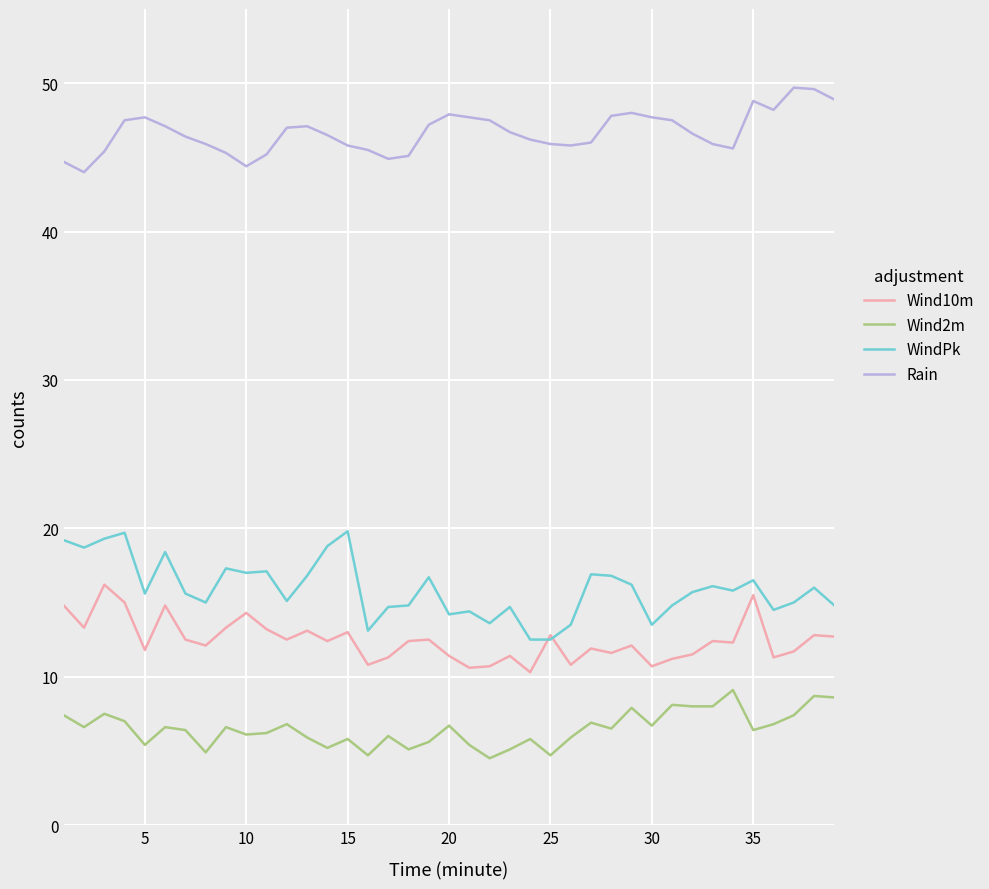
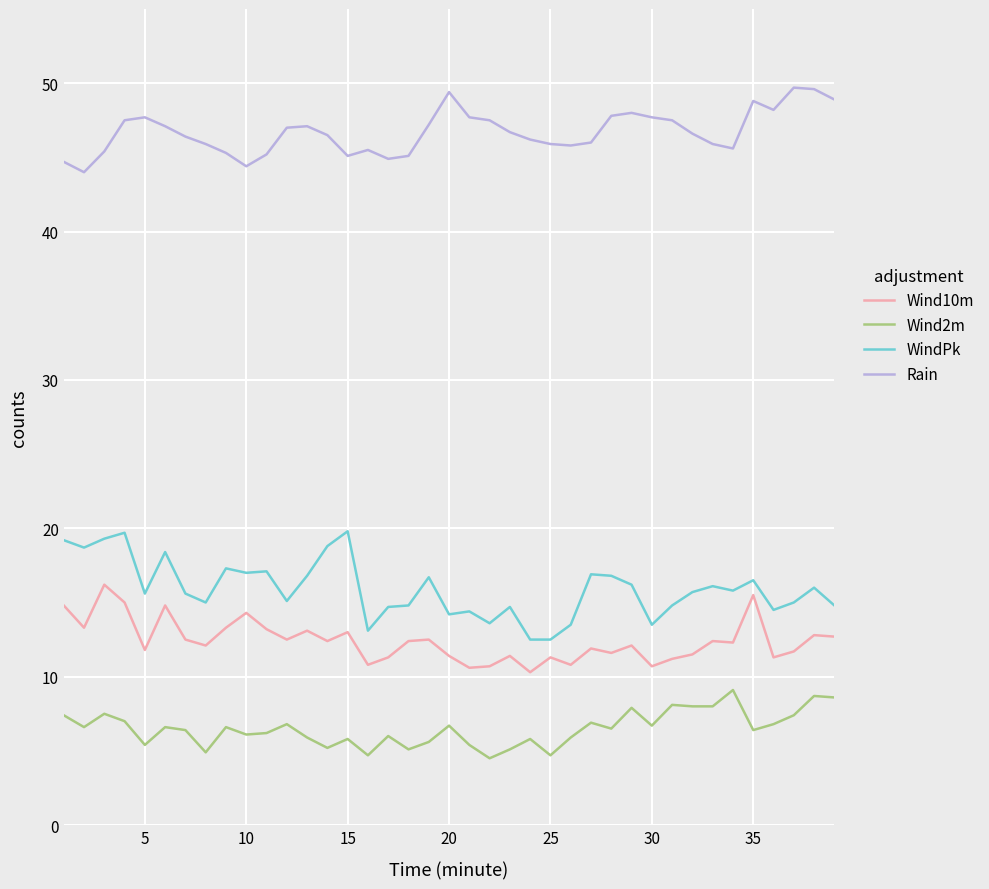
  {
    "Wind10m": {
      "5": 11.8,
      "10": 14.3,
      "15": 13.0,
      "20": 11.4,
-     "25": 12.8,
+     "25": 11.3,
      "30": 10.7,
      "35": 15.5
    },
    "Wind2m": {
      "5": 5.4,
      "10": 6.1,
      "15": 5.8,
      "20": 6.7,
      "25": 4.7,
      "30": 6.7,
      "35": 6.4
    },
    "WindPk": {
      "5": 15.6,
      "10": 17.0,
      "15": 19.8,
      "20": 14.2,
      "25": 12.5,
      "30": 13.5,
      "35": 16.5
    },
    "Rain": {
      "5": 47.7,
      "10": 44.4,
-     "15": 45.8,
-     "20": 47.9,
+     "15": 45.1,
+     "20": 49.4,
      "25": 45.9,
      "30": 47.7,
      "35": 48.8
    }
  }
